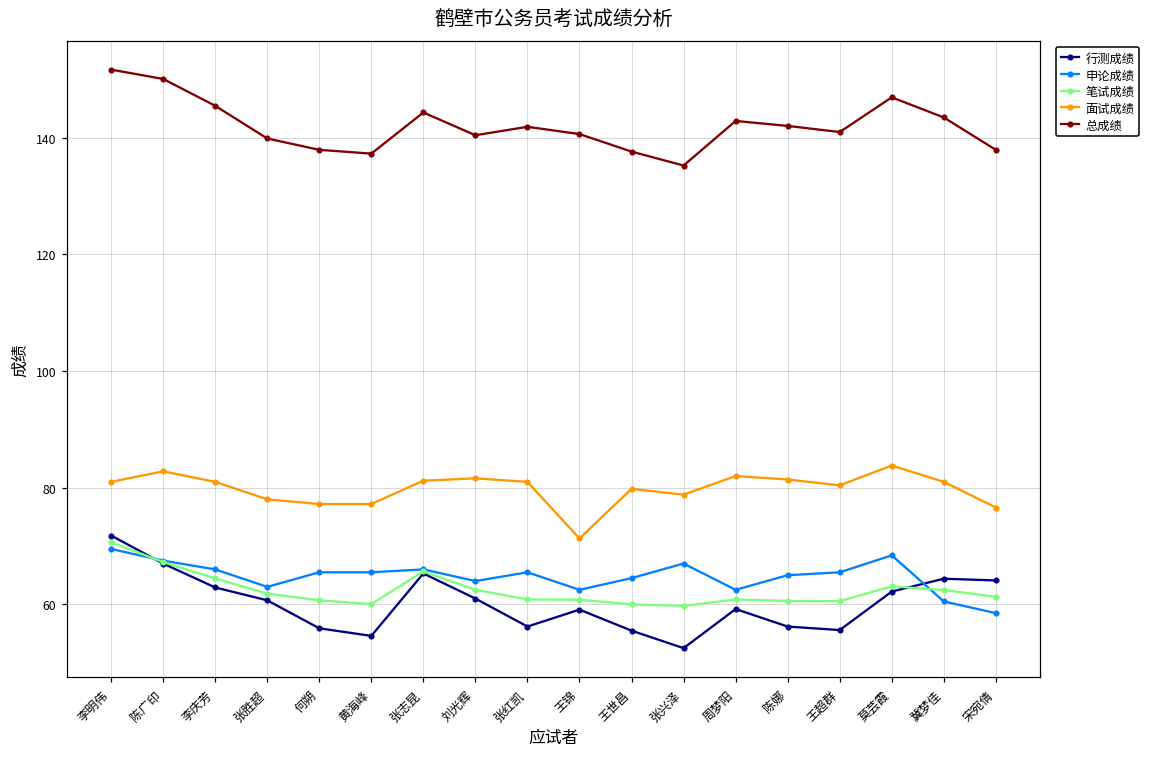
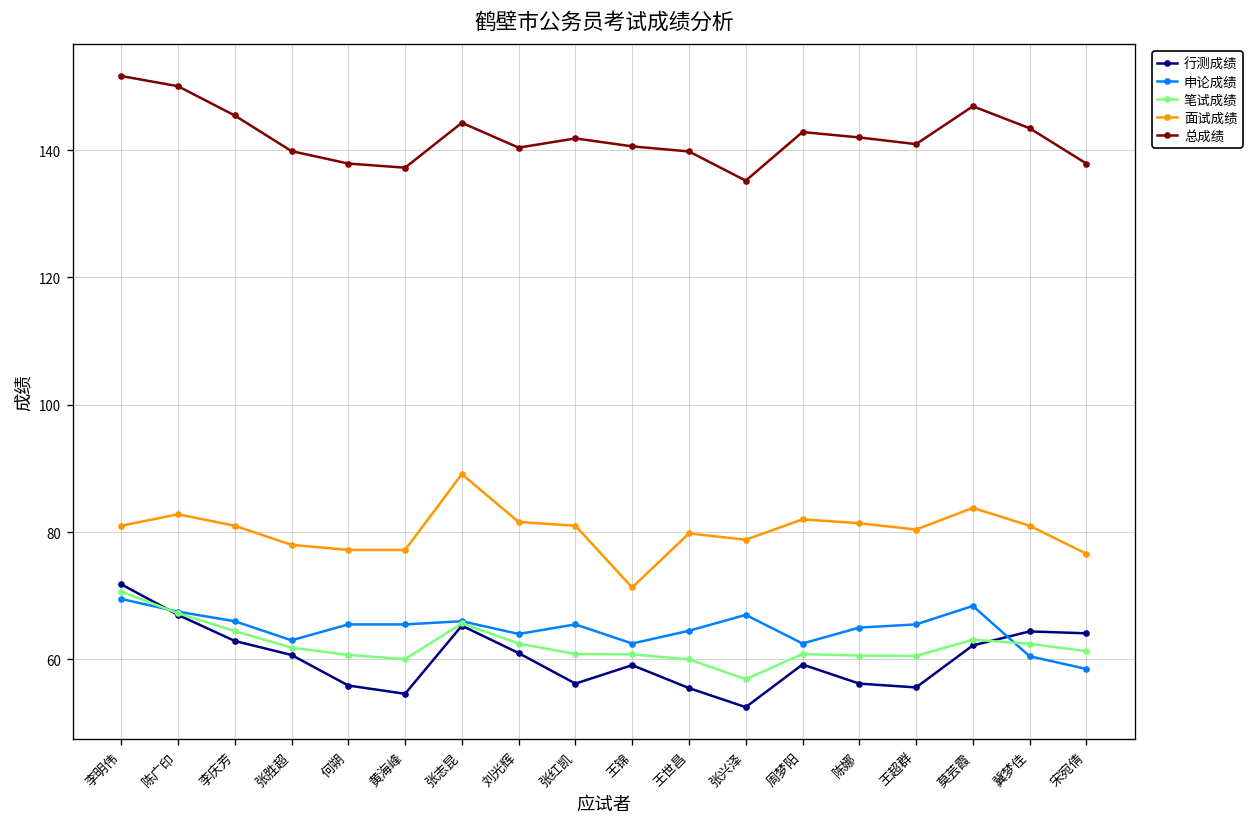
  {
    "行测成绩": {
      "李明伟": 72,
      "李庆芳": 63,
      "张胜超": 61,
      "何朔": 56,
      "黄海峰": 55,
      "刘光辉": 61,
      "张红凯": 56,
      "王锦": 59,
      "王世昌": 56,
      "张兴泽": 53,
      "周梦阳": 59,
      "陈娜": 56,
      "王超群": 56,
      "莫芸霞": 62,
      "冀梦佳": 64,
      "宋宛倩": 64
    },
    "申论成绩": {
      "李明伟": 70,
      "李庆芳": 66,
      "张胜超": 63,
      "何朔": 66,
      "黄海峰": 66,
      "刘光辉": 64,
      "张红凯": 66,
      "王锦": 63,
      "王世昌": 65,
      "张兴泽": 67,
      "周梦阳": 63,
      "陈娜": 65,
      "王超群": 66,
      "莫芸霞": 68,
      "冀梦佳": 61,
      "宋宛倩": 59
    },
    "笔试成绩": {
      "李明伟": 71,
      "李庆芳": 64,
      "张胜超": 62,
      "何朔": 61,
      "黄海峰": 60,
      "刘光辉": 63,
      "张红凯": 61,
      "王锦": 61,
      "王世昌": 60,
-     "张兴泽": 60,
+     "张兴泽": 57,
      "周梦阳": 61,
      "陈娜": 61,
      "王超群": 61,
      "莫芸霞": 63,
      "冀梦佳": 62,
      "宋宛倩": 61
    },
    "面试成绩": {
      "李明伟": 81,
      "陈广印": 83,
      "李庆芳": 81,
      "张胜超": 78,
      "何朔": 77,
      "黄海峰": 77,
-     "张志昆": 81,
+     "张志昆": 89,
      "刘光辉": 82,
      "张红凯": 81,
      "王锦": 71,
      "王世昌": 80,
      "张兴泽": 79,
      "周梦阳": 82,
      "陈娜": 81,
      "王超群": 80,
      "莫芸霞": 84,
      "冀梦佳": 81,
      "宋宛倩": 77
    },
    "总成绩": {
      "李明伟": 152,
      "陈广印": 150,
      "李庆芳": 145,
      "张胜超": 140,
      "何朔": 138,
      "黄海峰": 137,
      "张志昆": 144,
      "刘光辉": 140,
      "张红凯": 142,
      "王锦": 141,
-     "王世昌": 138,
+     "王世昌": 140,
      "张兴泽": 135,
      "周梦阳": 143,
      "陈娜": 142,
      "王超群": 141,
      "莫芸霞": 147,
      "冀梦佳": 143,
      "宋宛倩": 138
    }
  }
